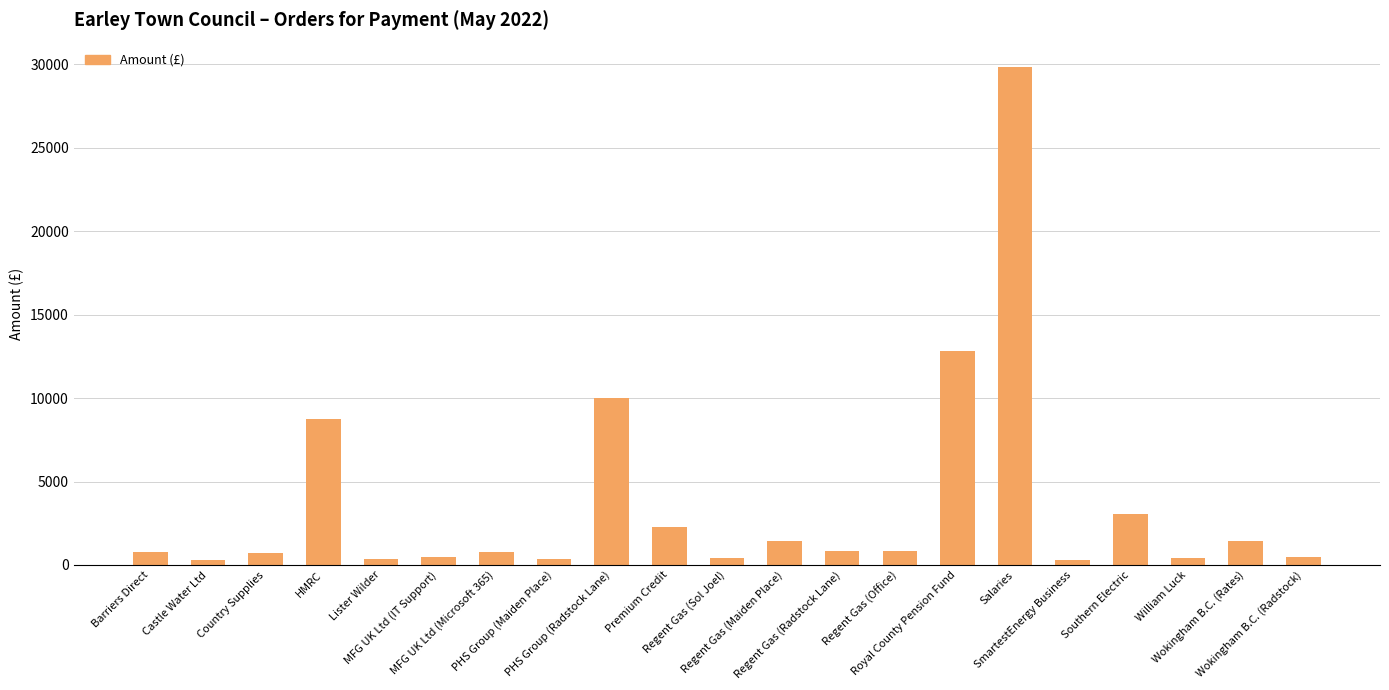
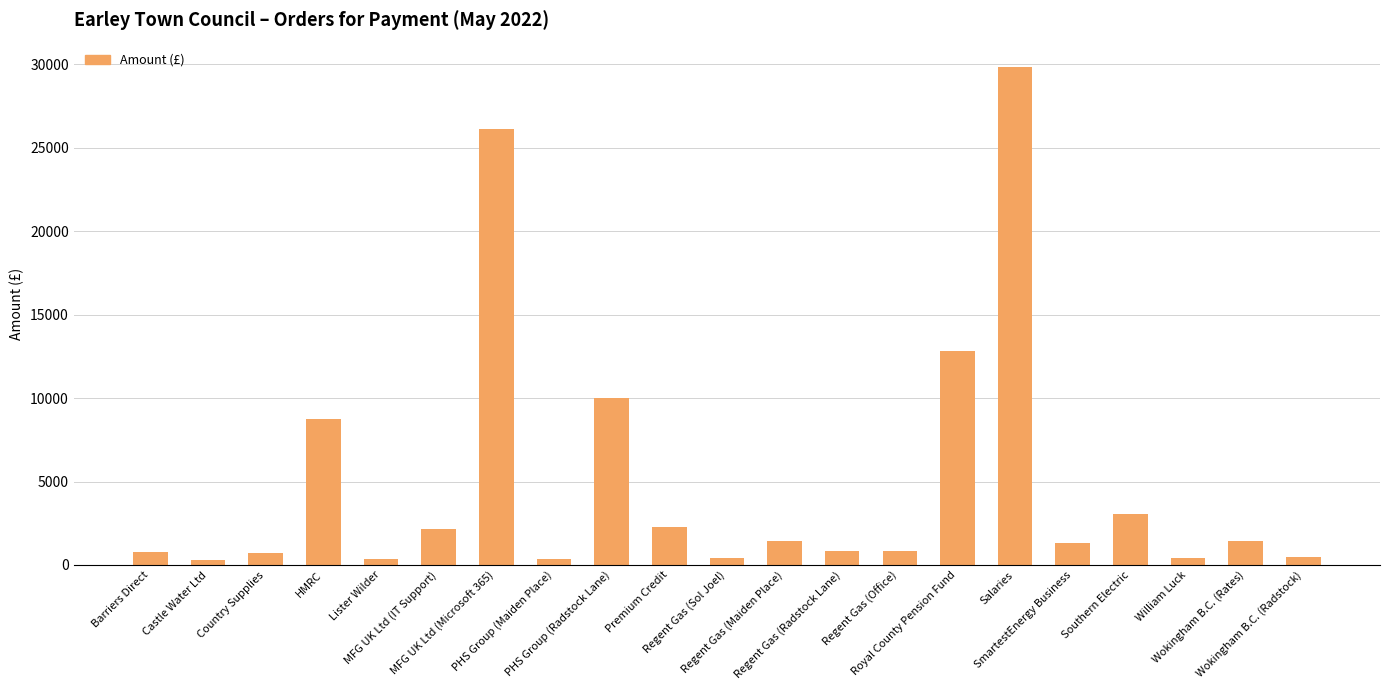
  {
    "Barriers Direct": 800,
    "Castle Water Ltd": 300,
    "Country Supplies": 700,
    "HMRC": 8700,
    "Lister Wilder": 400,
-   "MFG UK Ltd (IT Support)": 500,
-   "MFG UK Ltd (Microsoft 365)": 800,
+   "MFG UK Ltd (IT Support)": 2100,
+   "MFG UK Ltd (Microsoft 365)": 26100,
    "PHS Group (Maiden Place)": 300,
    "PHS Group (Radstock Lane)": 10000,
    "Premium Credit": 2300,
    "Regent Gas (Sol Joel)": 400,
    "Regent Gas (Maiden Place)": 1400,
    "Regent Gas (Radstock Lane)": 900,
    "Regent Gas (Office)": 900,
    "Royal County Pension Fund": 12800,
    "Salaries": 29800,
-   "SmartestEnergy Business": 300,
+   "SmartestEnergy Business": 1300,
    "Southern Electric": 3100,
    "William Luck": 400,
    "Wokingham B.C. (Rates)": 1400,
    "Wokingham B.C. (Radstock)": 500
  }
